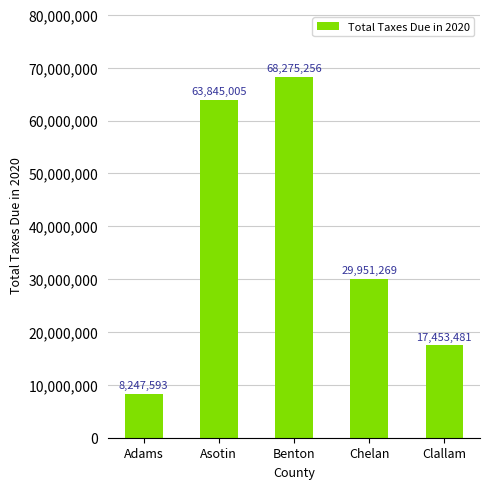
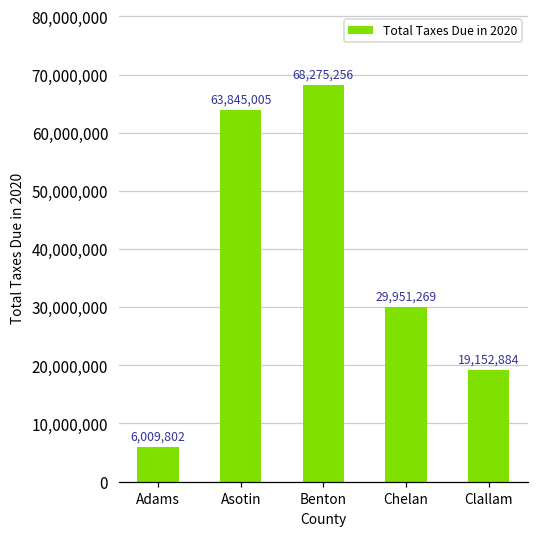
  {
-   "Adams": "8,247,593",
+   "Adams": "6,009,802",
    "Asotin": "63,845,005",
    "Benton": "68,275,256",
    "Chelan": "29,951,269",
-   "Clallam": "17,453,481"
+   "Clallam": "19,152,884"
  }
